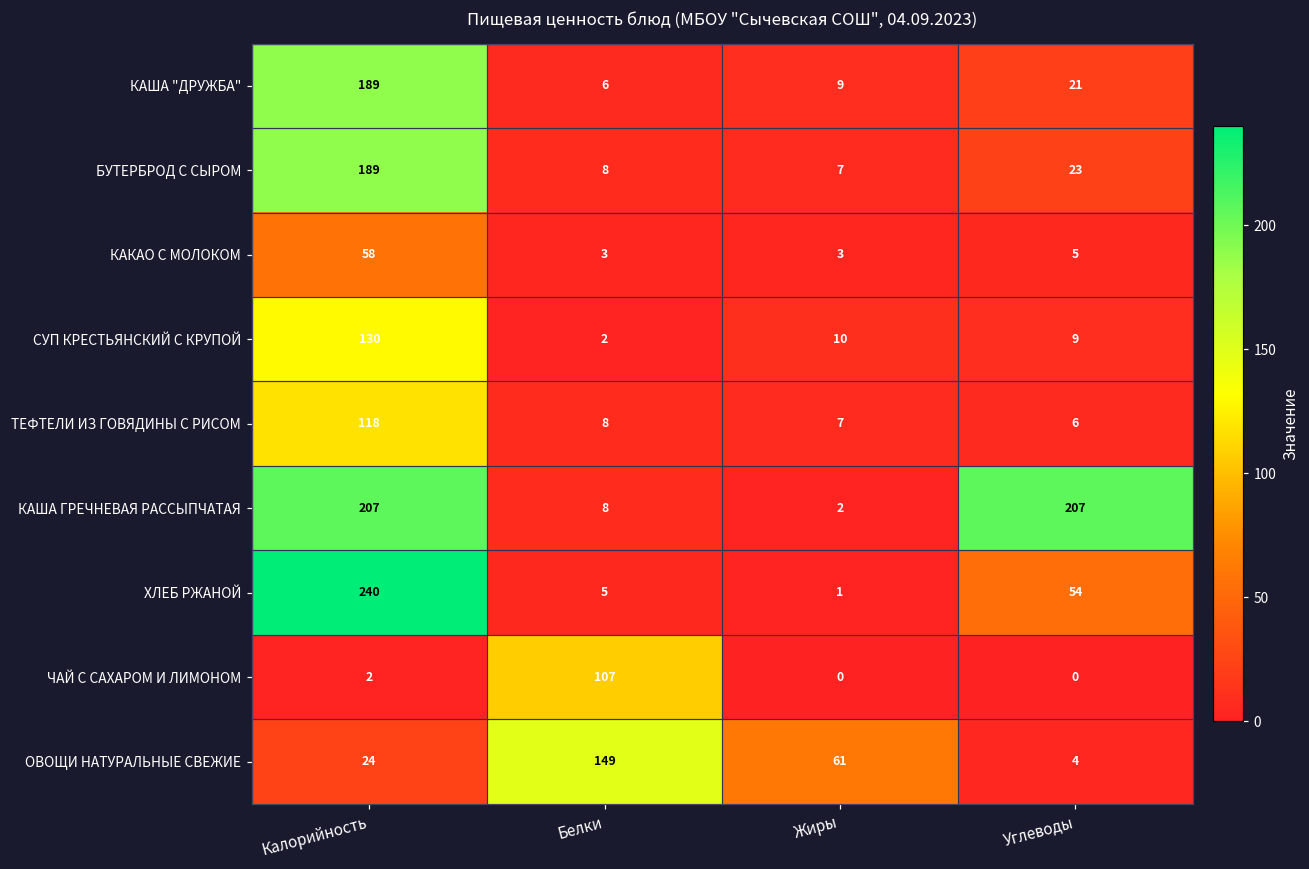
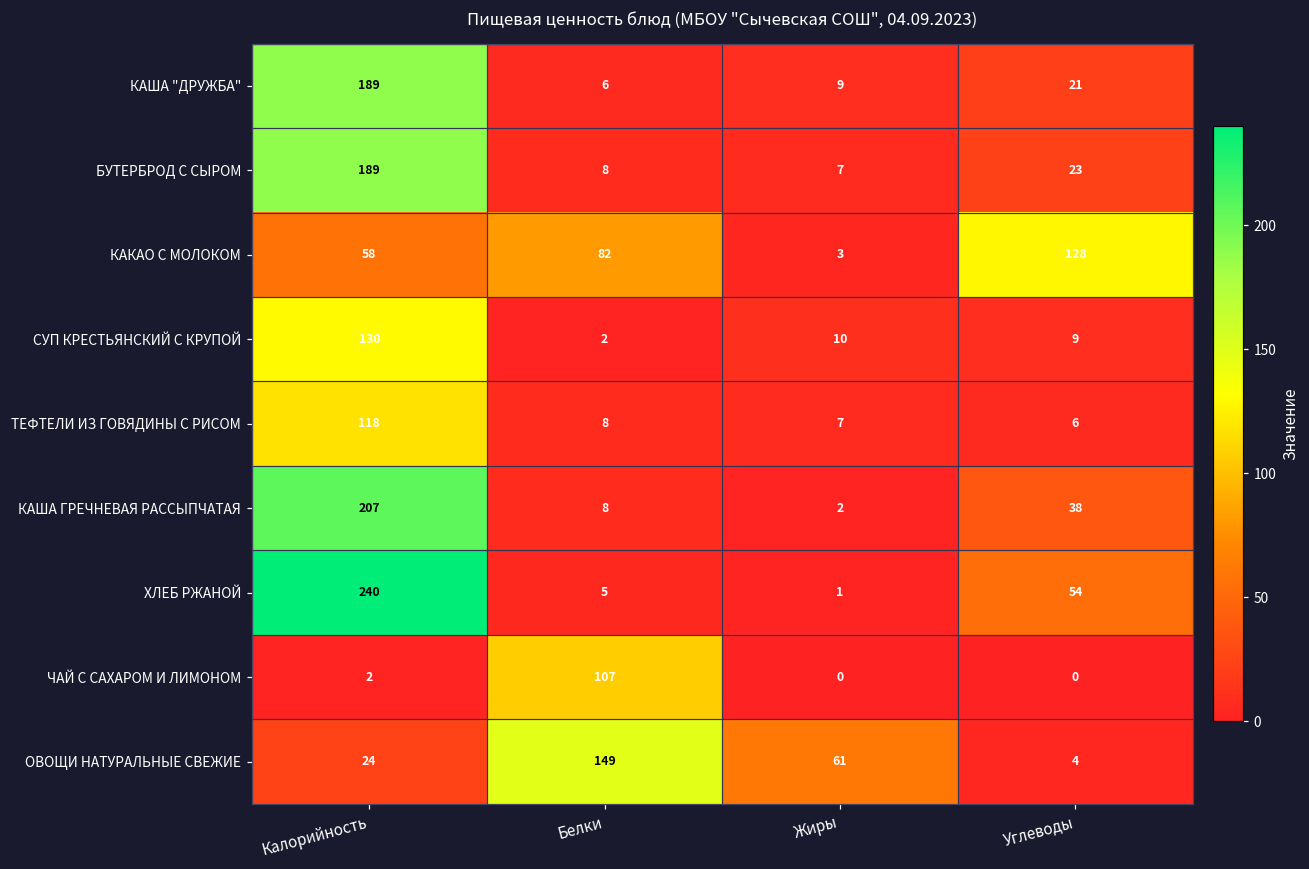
  {
    "КАША \"ДРУЖБА\"": {
      "Калорийность": 189,
      "Белки": 6,
      "Жиры": 9,
      "Углеводы": 21
    },
    "БУТЕРБРОД С СЫРОМ": {
      "Калорийность": 189,
      "Белки": 8,
      "Жиры": 7,
      "Углеводы": 23
    },
    "КАКАО С МОЛОКОМ": {
      "Калорийность": 58,
-     "Белки": 3,
+     "Белки": 82,
      "Жиры": 3,
-     "Углеводы": 5
+     "Углеводы": 128
    },
    "СУП КРЕСТЬЯНСКИЙ С КРУПОЙ": {
      "Калорийность": 130,
      "Белки": 2,
      "Жиры": 10,
      "Углеводы": 9
    },
    "ТЕФТЕЛИ ИЗ ГОВЯДИНЫ С РИСОМ": {
      "Калорийность": 118,
      "Белки": 8,
      "Жиры": 7,
      "Углеводы": 6
    },
    "КАША ГРЕЧНЕВАЯ РАССЫПЧАТАЯ": {
      "Калорийность": 207,
      "Белки": 8,
      "Жиры": 2,
-     "Углеводы": 207
+     "Углеводы": 38
    },
    "ХЛЕБ РЖАНОЙ": {
      "Калорийность": 240,
      "Белки": 5,
      "Жиры": 1,
      "Углеводы": 54
    },
    "ЧАЙ С САХАРОМ И ЛИМОНОМ": {
      "Калорийность": 2,
      "Белки": 107,
      "Жиры": 0,
      "Углеводы": 0
    },
    "ОВОЩИ НАТУРАЛЬНЫЕ СВЕЖИЕ": {
      "Калорийность": 24,
      "Белки": 149,
      "Жиры": 61,
      "Углеводы": 4
    }
  }
